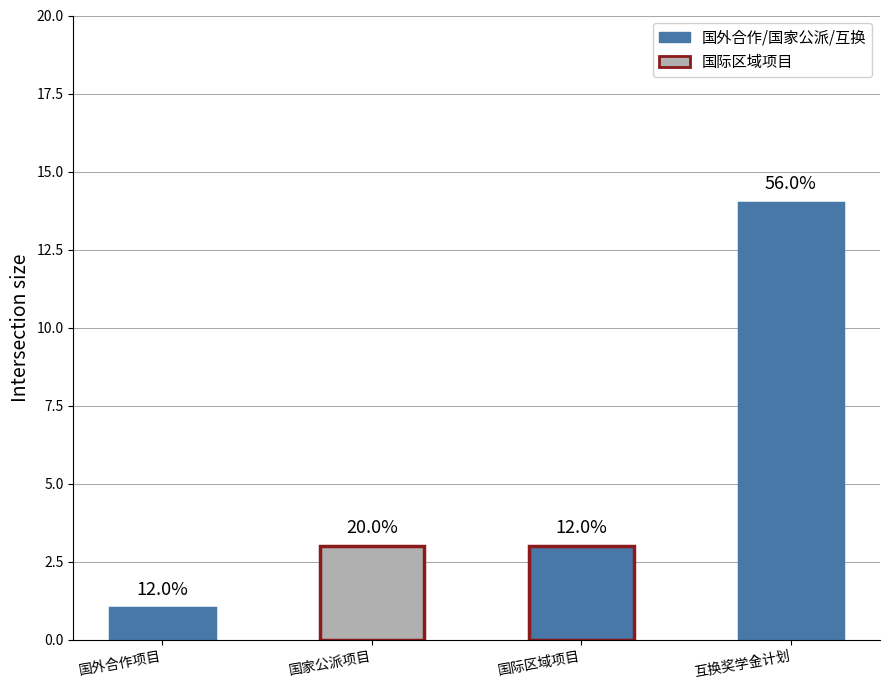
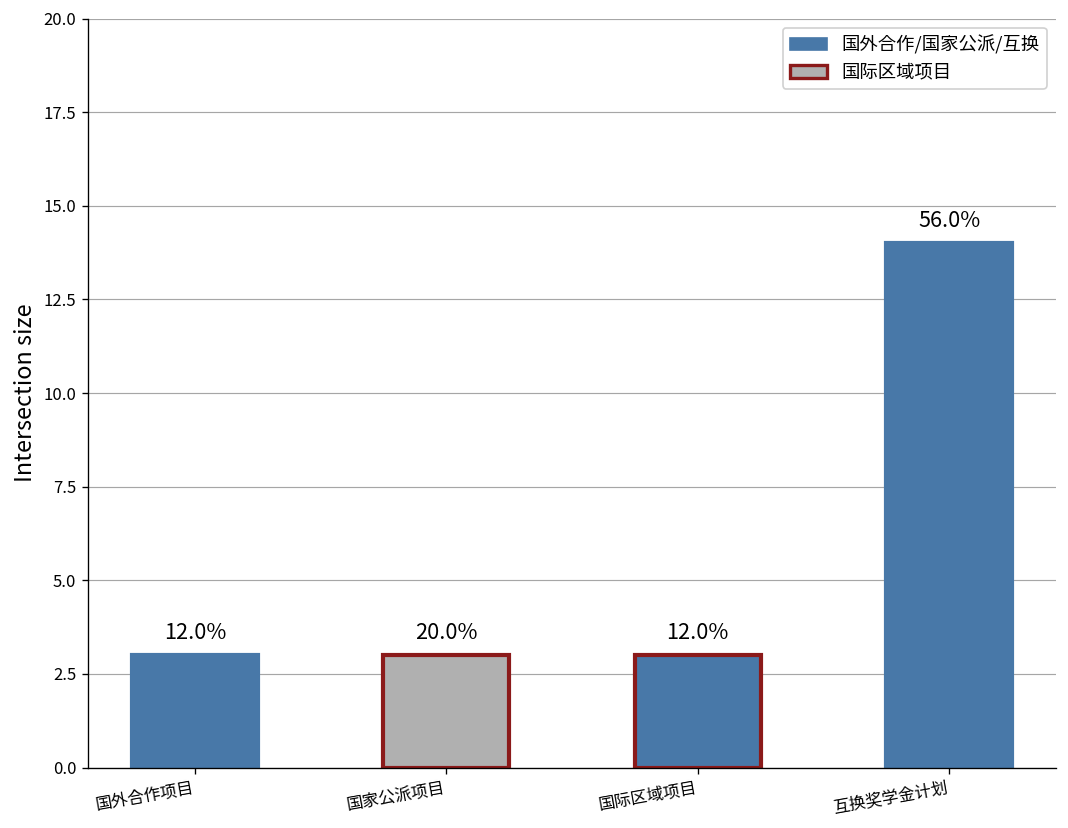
  {
-   "国外合作项目": 1
+   "国外合作项目": 3
  }
